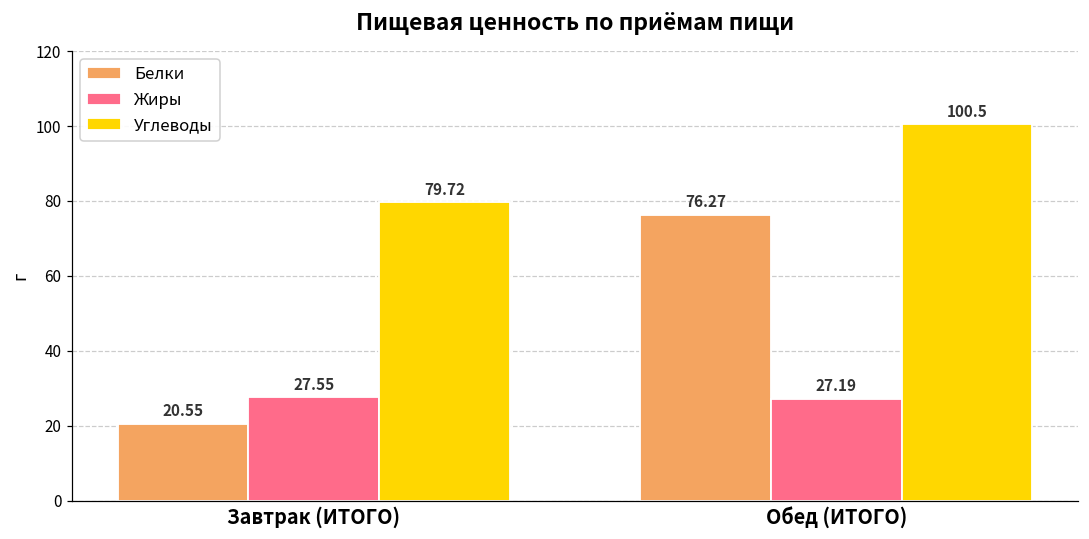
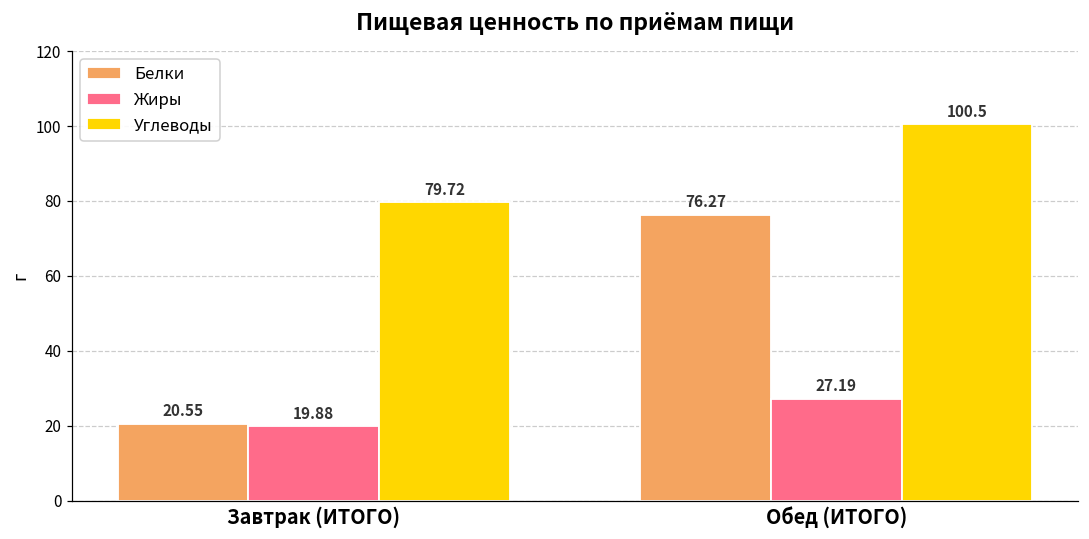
  {
    "Белки": {
      "Завтрак (ИТОГО)": 20.55,
      "Обед (ИТОГО)": 76.27
    },
    "Жиры": {
-     "Завтрак (ИТОГО)": 27.55,
+     "Завтрак (ИТОГО)": 19.88,
      "Обед (ИТОГО)": 27.19
    },
    "Углеводы": {
      "Завтрак (ИТОГО)": 79.72,
      "Обед (ИТОГО)": 100.5
    }
  }
